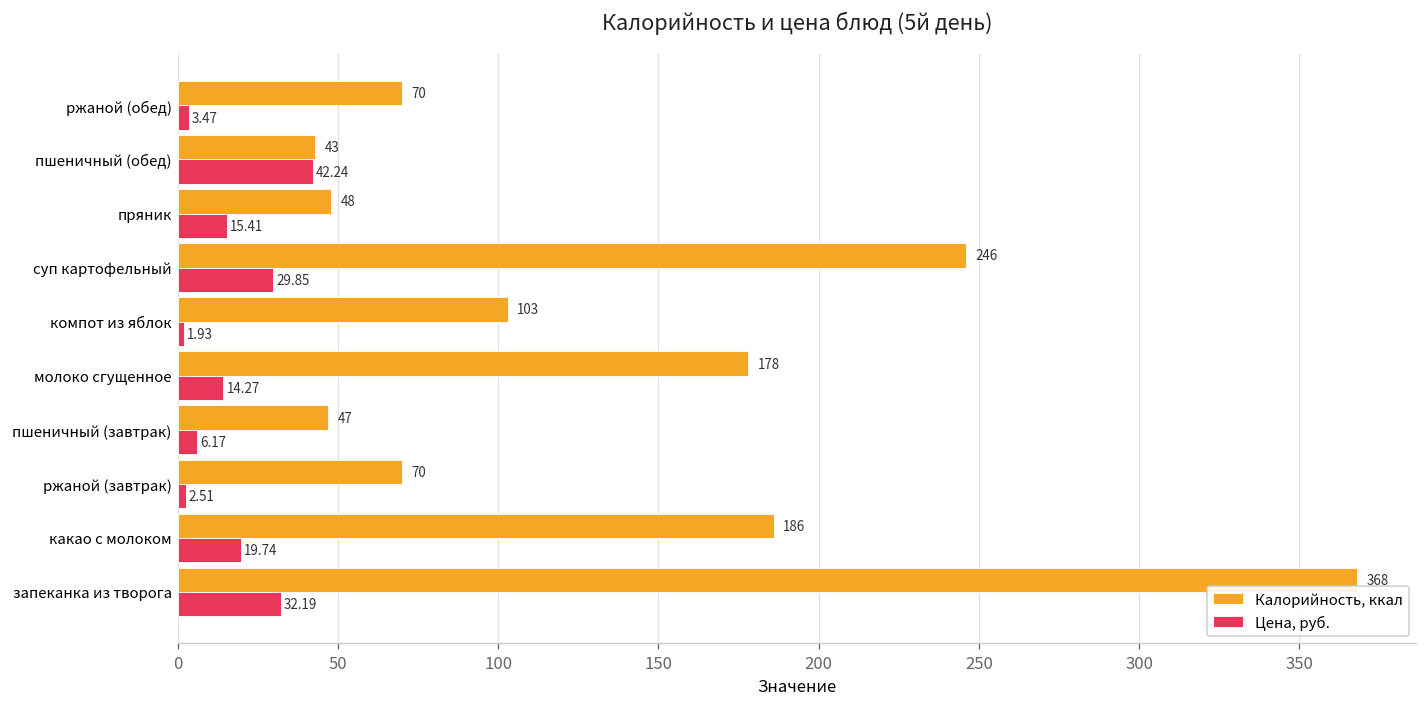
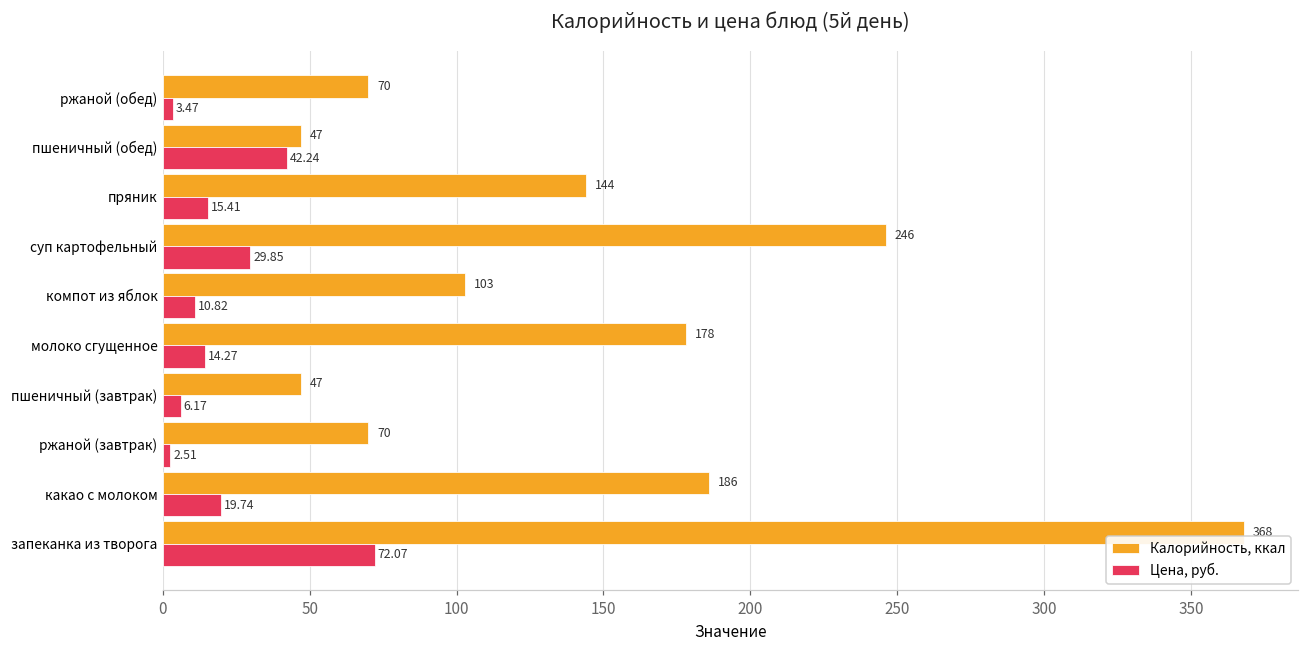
  {
    "Калорийность, ккал": {
      "ржаной (обед)": 70,
-     "пшеничный (обед)": 43,
-     "пряник": 48,
+     "пшеничный (обед)": 47,
+     "пряник": 144,
      "суп картофельный": 246,
      "компот из яблок": 103,
      "молоко сгущенное": 178,
      "пшеничный (завтрак)": 47,
      "ржаной (завтрак)": 70,
      "какао с молоком": 186
    },
    "Цена, руб.": {
      "ржаной (обед)": 3.47,
      "пшеничный (обед)": 42.24,
      "пряник": 15.41,
      "суп картофельный": 29.85,
-     "компот из яблок": 1.93,
+     "компот из яблок": 10.82,
      "молоко сгущенное": 14.27,
      "пшеничный (завтрак)": 6.17,
      "ржаной (завтрак)": 2.51,
      "какао с молоком": 19.74,
-     "запеканка из творога": 32.19
+     "запеканка из творога": 72.07
    }
  }
